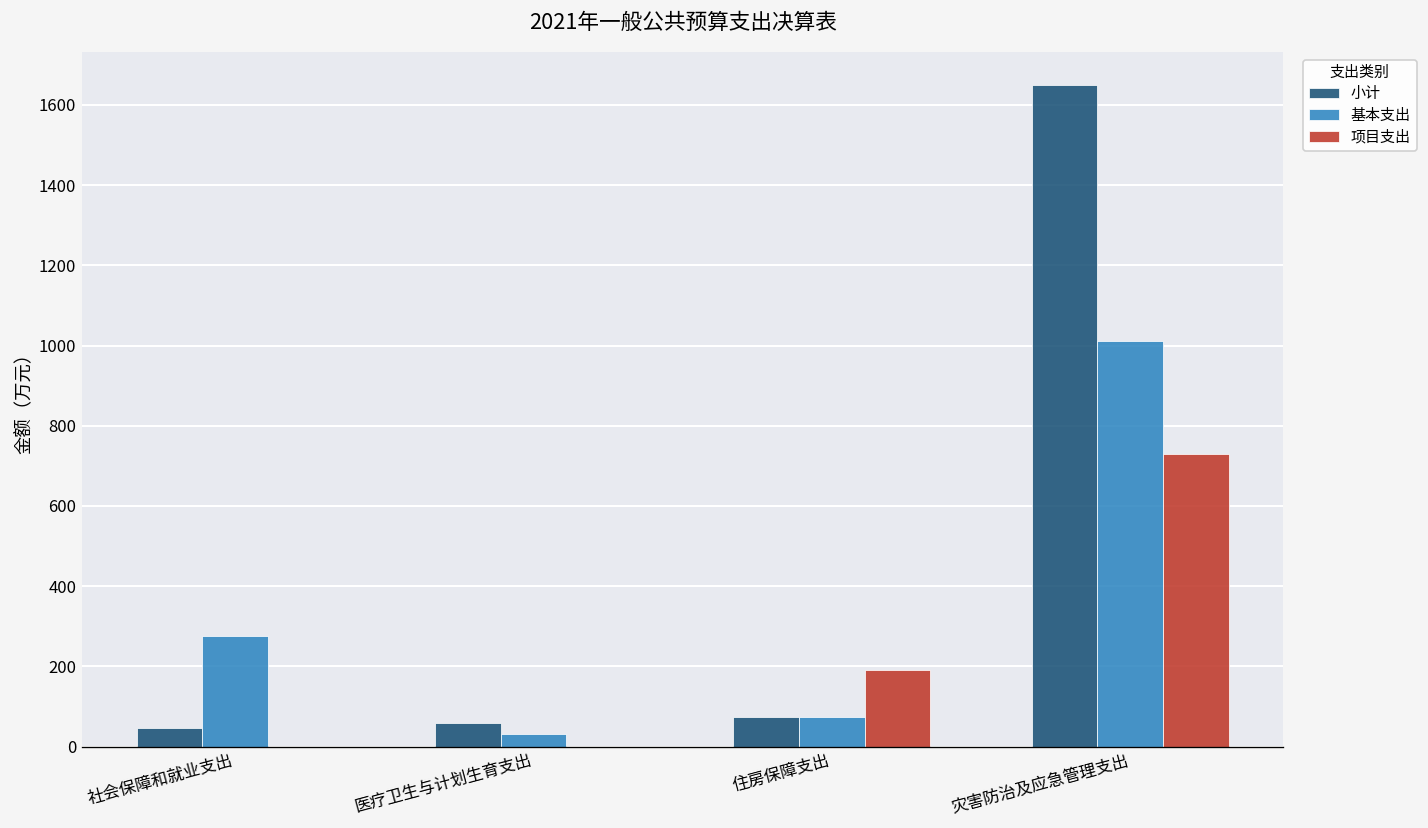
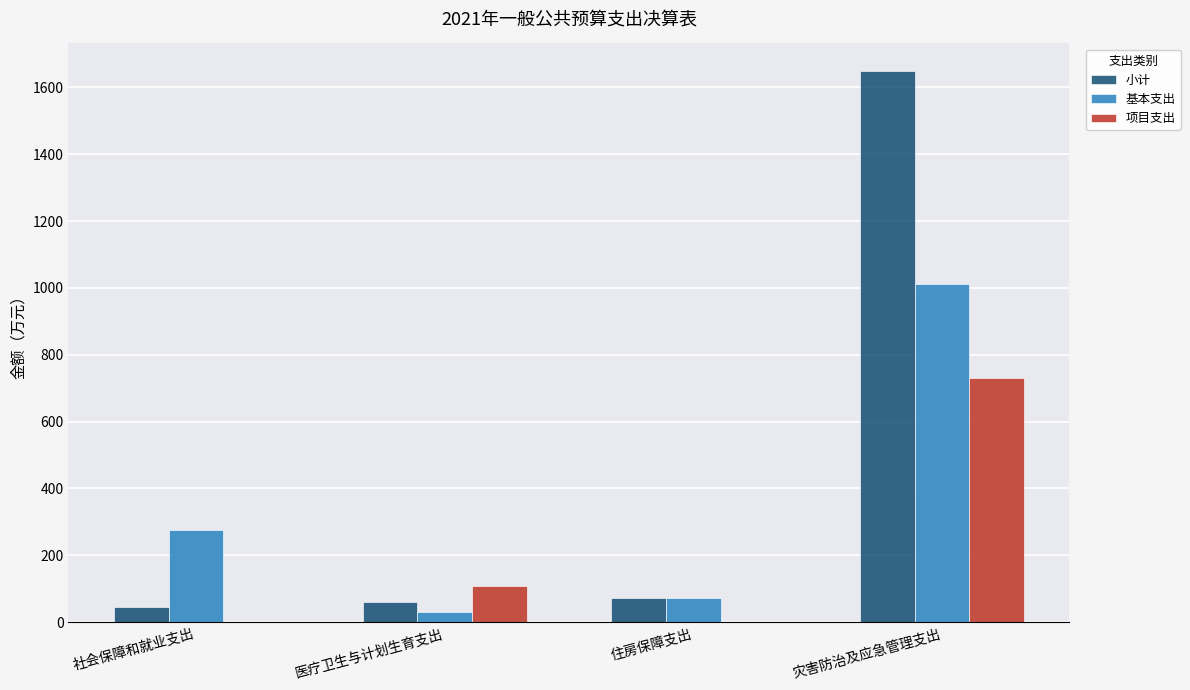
  {
    "小计": {
      "社会保障和就业支出": 50,
      "医疗卫生与计划生育支出": 60,
      "住房保障支出": 70,
      "灾害防治及应急管理支出": 1650
    },
    "基本支出": {
      "社会保障和就业支出": 280,
      "医疗卫生与计划生育支出": 30,
      "住房保障支出": 70,
      "灾害防治及应急管理支出": 1010
    },
    "项目支出": {
      "社会保障和就业支出": 0,
-     "医疗卫生与计划生育支出": 0,
-     "住房保障支出": 190,
+     "医疗卫生与计划生育支出": 110,
+     "住房保障支出": 0,
      "灾害防治及应急管理支出": 730
    }
  }
